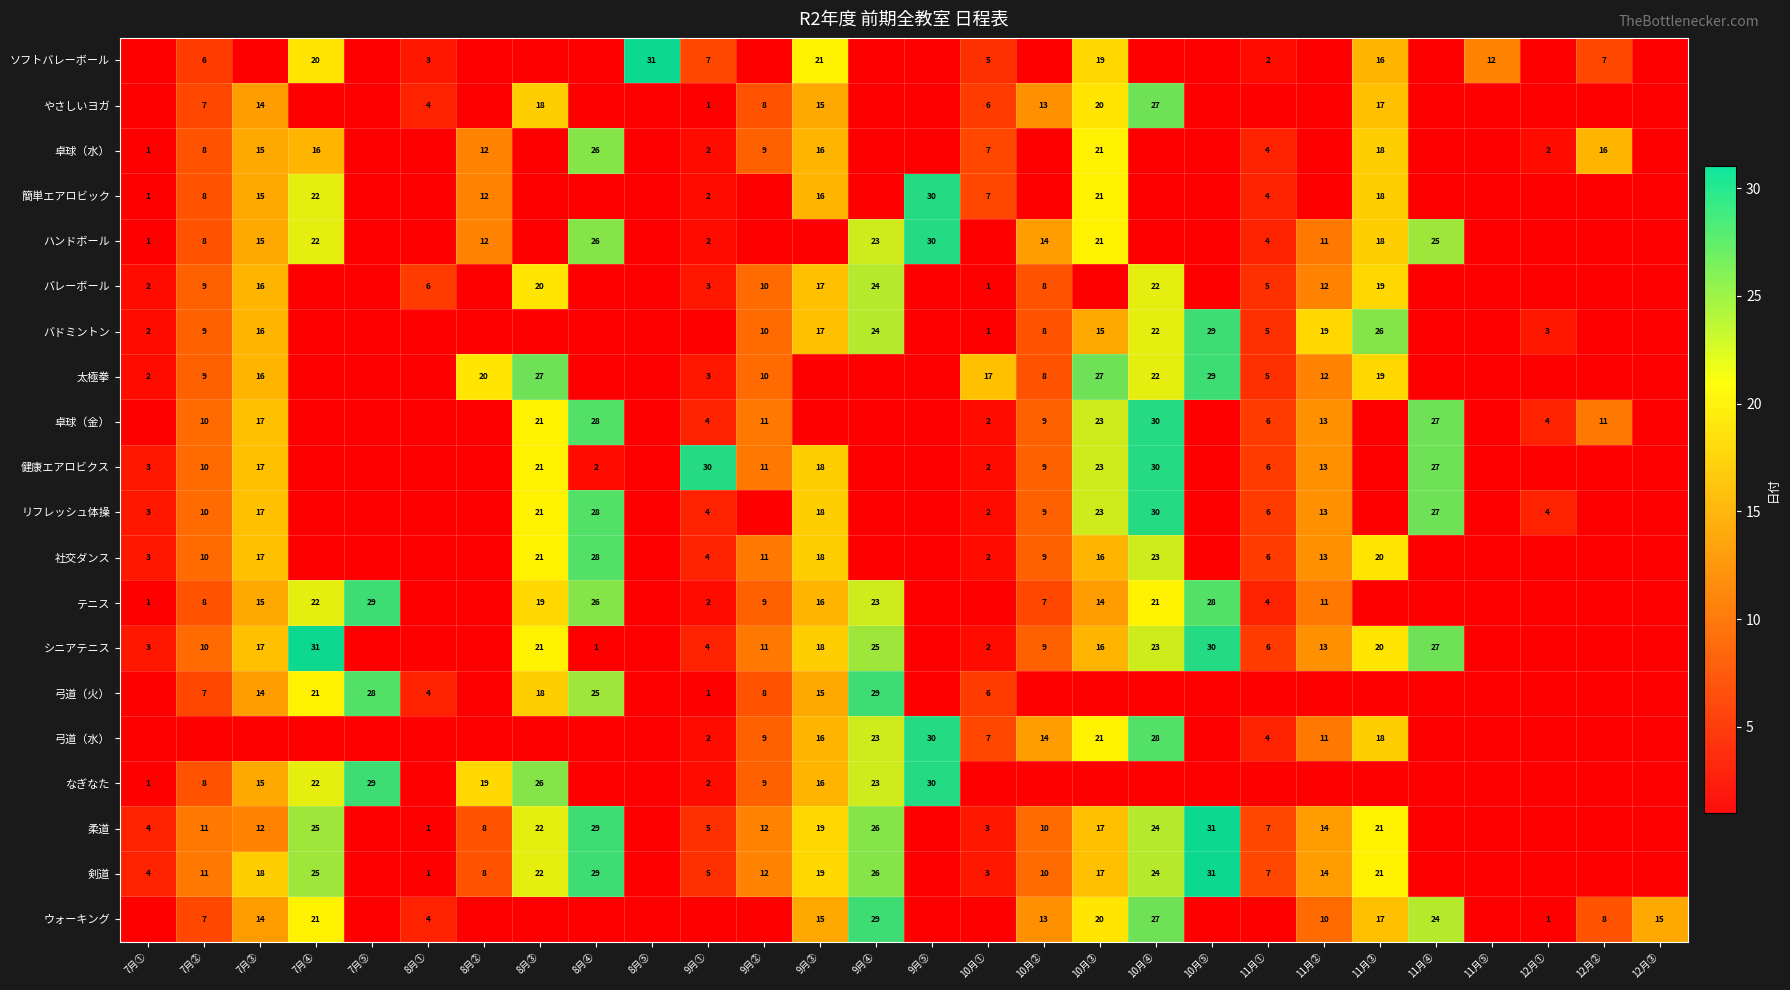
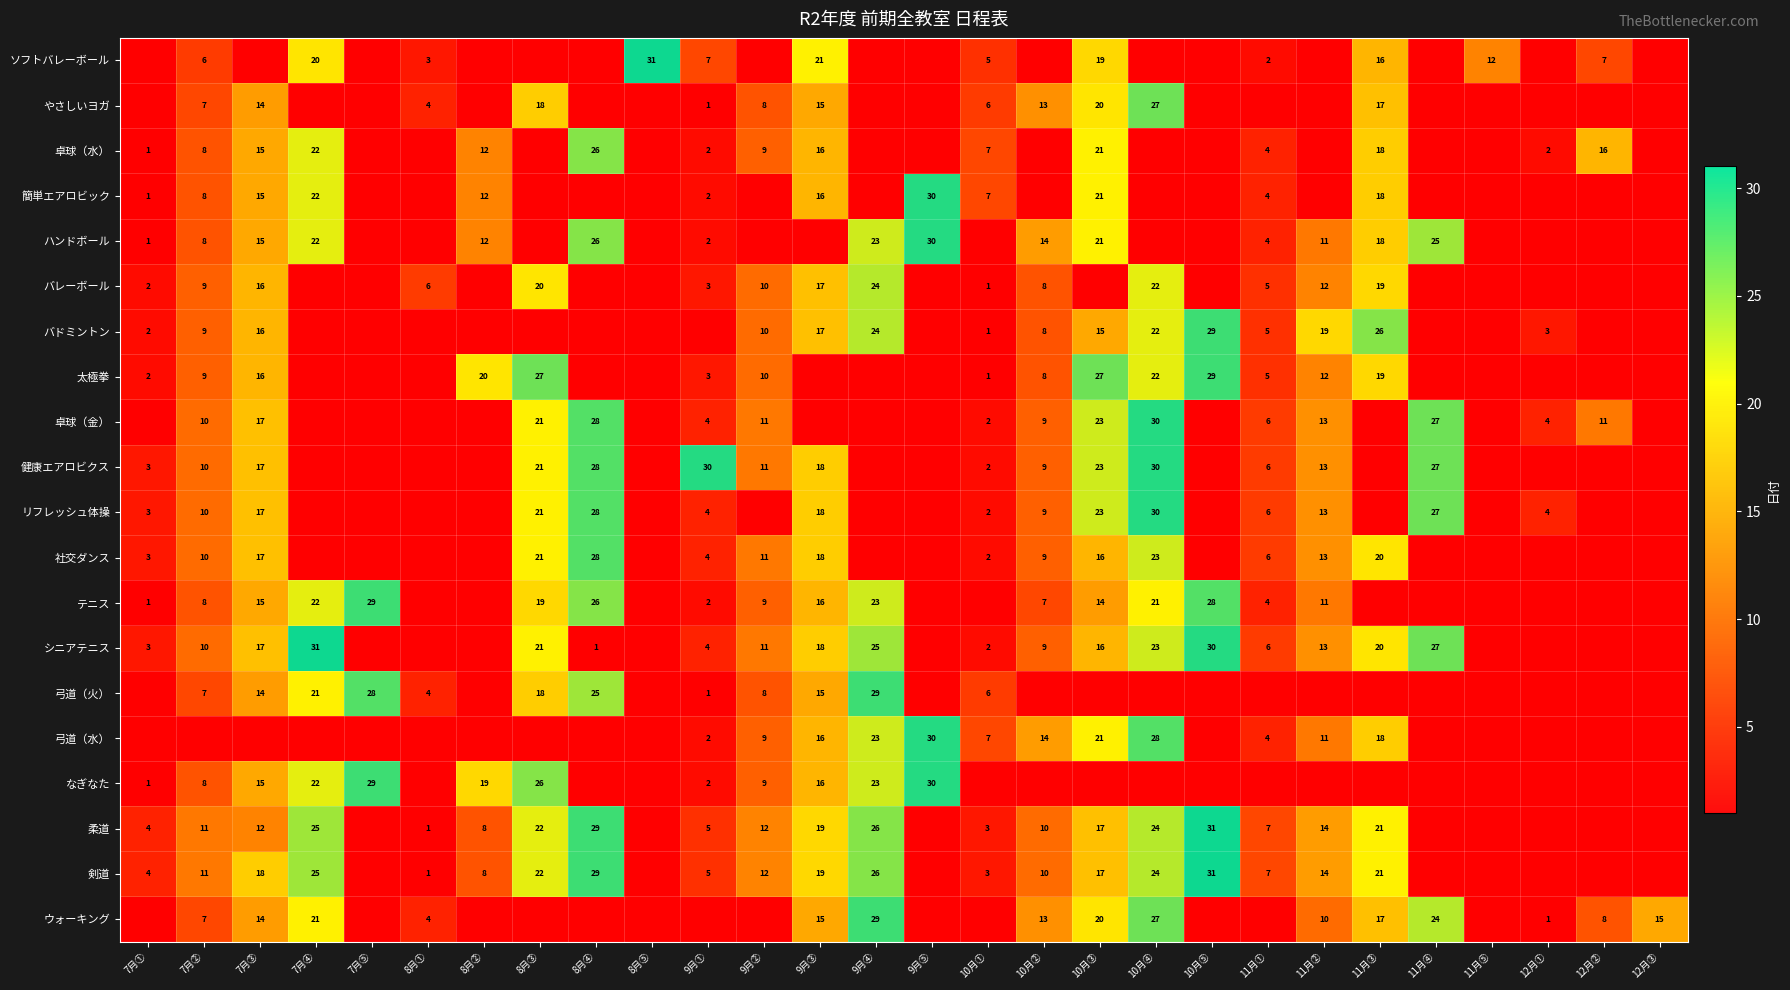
  {
    "卓球（水）": {
      "7月①": 1,
      "7月②": 8,
      "7月③": 15,
-     "7月④": 16,
+     "7月④": 22,
      "8月②": 12,
      "8月④": 26,
      "9月①": 2,
      "9月②": 9,
      "9月③": 16,
      "10月①": 7,
      "10月③": 21,
      "11月①": 4,
      "11月③": 18,
      "12月①": 2,
      "12月②": 16
    },
    "太極拳": {
      "7月①": 2,
      "7月②": 9,
      "7月③": 16,
      "8月②": 20,
      "8月③": 27,
      "9月①": 3,
      "9月②": 10,
-     "10月①": 17,
+     "10月①": 1,
      "10月②": 8,
      "10月③": 27,
      "10月④": 22,
      "10月⑤": 29,
      "11月①": 5,
      "11月②": 12,
      "11月③": 19
    },
    "健康エアロビクス": {
      "7月①": 3,
      "7月②": 10,
      "7月③": 17,
      "8月③": 21,
-     "8月④": 2,
+     "8月④": 28,
      "9月①": 30,
      "9月②": 11,
      "9月③": 18,
      "10月①": 2,
      "10月②": 9,
      "10月③": 23,
      "10月④": 30,
      "11月①": 6,
      "11月②": 13,
      "11月④": 27
    }
  }
